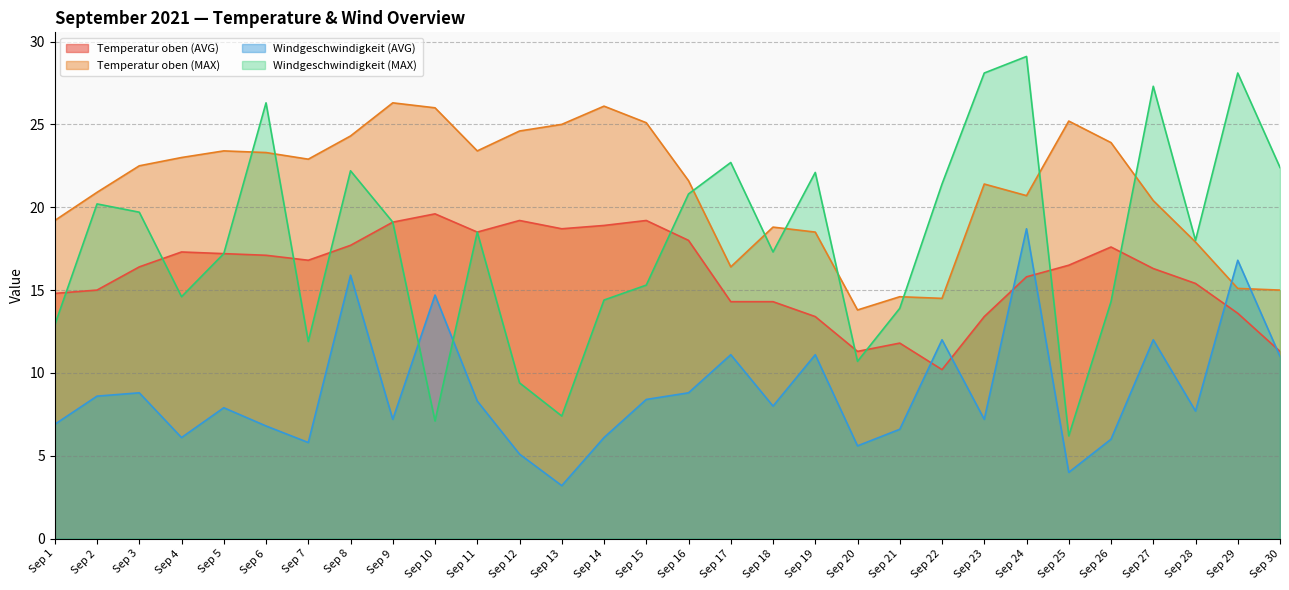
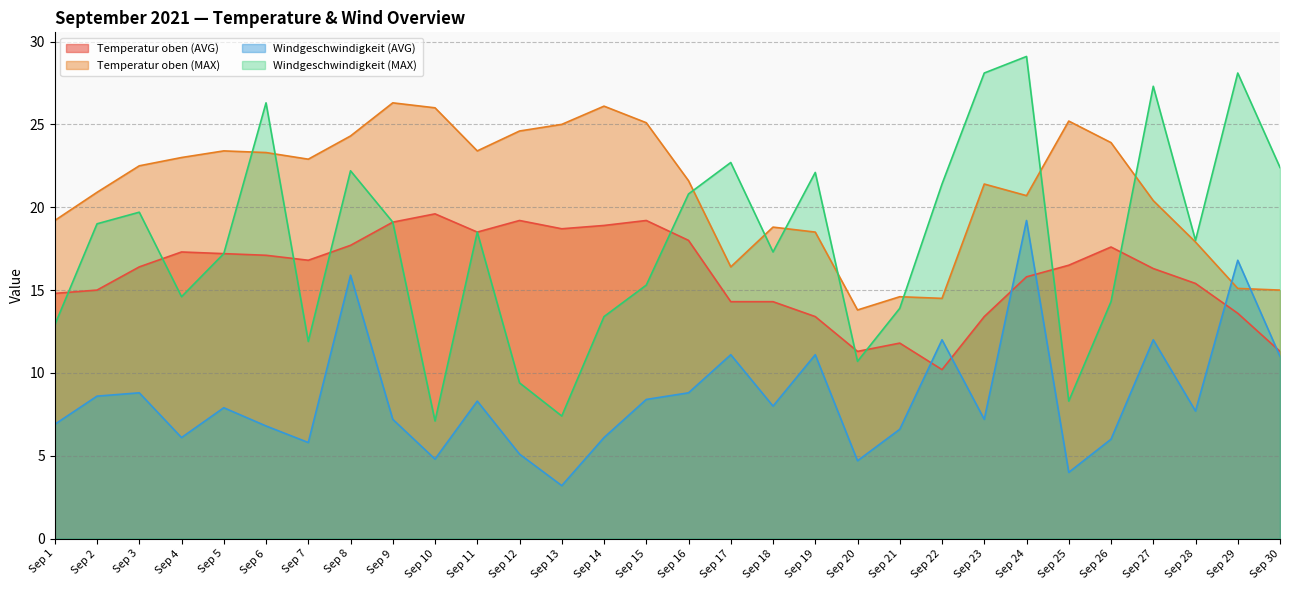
  {
    "Windgeschwindigkeit (AVG)": {
      "Sep 1": 6.9,
      "Sep 2": 8.6,
      "Sep 3": 8.8,
      "Sep 4": 6.1,
      "Sep 5": 7.9,
      "Sep 6": 6.8,
      "Sep 7": 5.8,
      "Sep 8": 15.9,
      "Sep 9": 7.2,
-     "Sep 10": 14.7,
+     "Sep 10": 4.8,
      "Sep 11": 8.3,
      "Sep 12": 5.1,
      "Sep 13": 3.2,
      "Sep 14": 6.1,
      "Sep 15": 8.4,
      "Sep 16": 8.8,
      "Sep 17": 11.1,
      "Sep 18": 8.0,
      "Sep 19": 11.1,
-     "Sep 20": 5.6,
+     "Sep 20": 4.7,
      "Sep 21": 6.6,
      "Sep 22": 12.0,
      "Sep 23": 7.2,
-     "Sep 24": 18.7,
+     "Sep 24": 19.2,
      "Sep 25": 4.0,
      "Sep 26": 6.0,
      "Sep 27": 12.0,
      "Sep 28": 7.7,
      "Sep 29": 16.8,
      "Sep 30": 11.0
    },
    "Windgeschwindigkeit (MAX)": {
      "Sep 1": 12.9,
-     "Sep 2": 20.2,
+     "Sep 2": 19.0,
      "Sep 3": 19.7,
      "Sep 4": 14.6,
      "Sep 6": 26.3,
      "Sep 7": 11.9,
      "Sep 8": 22.2,
      "Sep 10": 7.1,
      "Sep 12": 9.4,
      "Sep 13": 7.4,
-     "Sep 14": 14.4,
+     "Sep 14": 13.4,
      "Sep 15": 15.3,
      "Sep 16": 20.8,
      "Sep 17": 22.7,
      "Sep 18": 17.3,
      "Sep 19": 22.1,
      "Sep 20": 10.7,
      "Sep 21": 13.9,
      "Sep 22": 21.4,
      "Sep 23": 28.1,
      "Sep 24": 29.1,
-     "Sep 25": 6.2,
+     "Sep 25": 8.3,
      "Sep 26": 14.3,
      "Sep 27": 27.3,
      "Sep 29": 28.1,
      "Sep 30": 22.4
    }
  }
